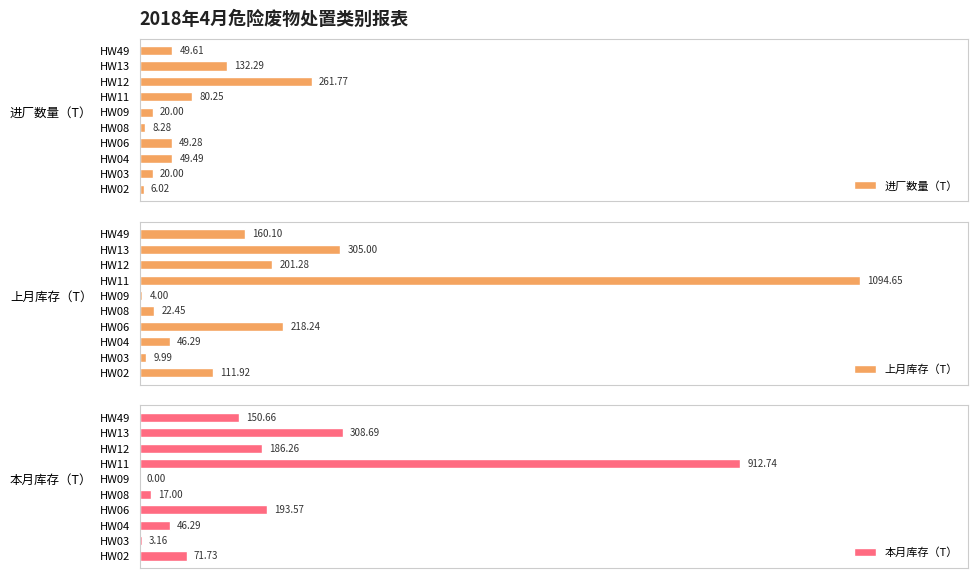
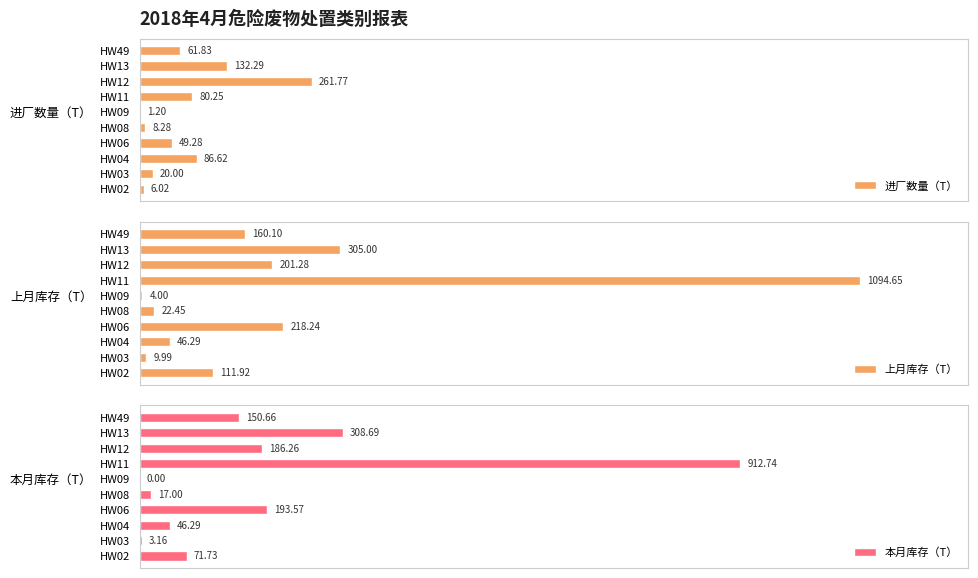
  {
    "2018年4月危险废物处置类别报表": {
-     "HW49": 49.61,
+     "HW49": 61.83,
      "HW13": 132.29,
      "HW12": 261.77,
      "HW11": 80.25,
-     "HW09": 20.00,
+     "HW09": 1.20,
      "HW08": 8.28,
      "HW06": 49.28,
-     "HW04": 49.49,
+     "HW04": 86.62,
      "HW03": 20.00,
      "HW02": 6.02
    }
  }
